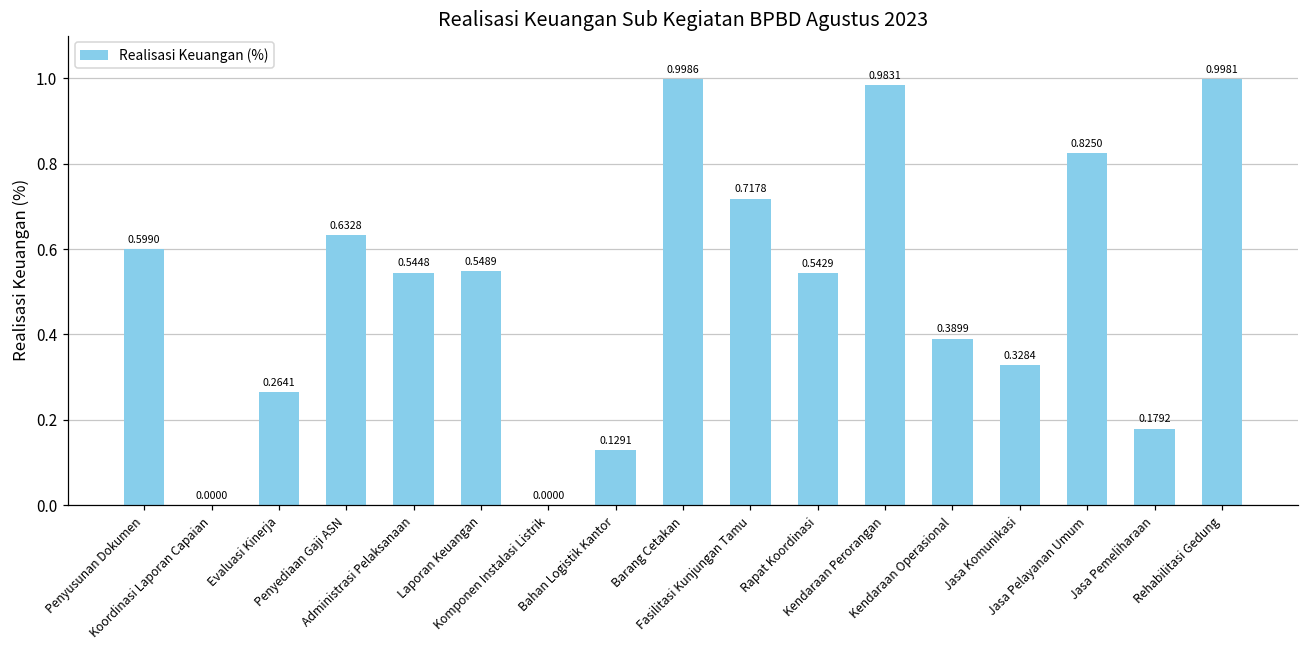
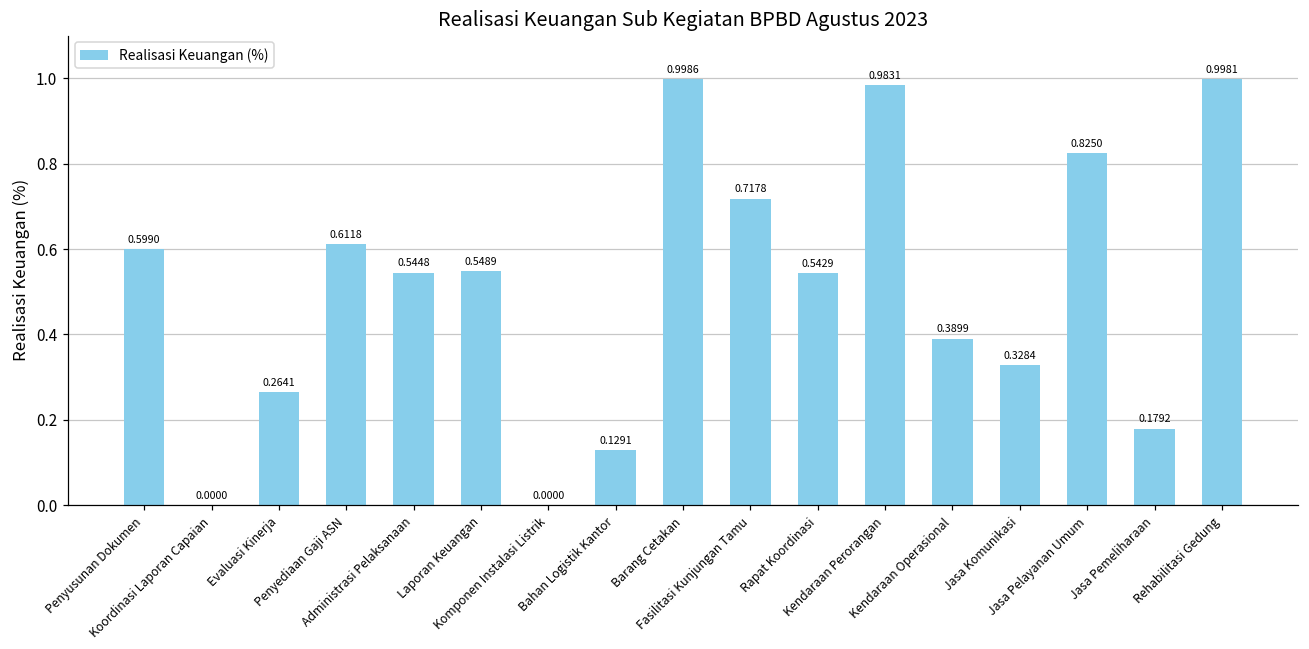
  {
    "Penyusunan Dokumen": 0.5990,
    "Koordinasi Laporan Capaian": 0.0000,
    "Evaluasi Kinerja": 0.2641,
-   "Penyediaan Gaji ASN": 0.6328,
+   "Penyediaan Gaji ASN": 0.6118,
    "Administrasi Pelaksanaan": 0.5448,
    "Laporan Keuangan": 0.5489,
    "Komponen Instalasi Listrik": 0.0000,
    "Bahan Logistik Kantor": 0.1291,
    "Barang Cetakan": 0.9986,
    "Fasilitasi Kunjungan Tamu": 0.7178,
    "Rapat Koordinasi": 0.5429,
    "Kendaraan Perorangan": 0.9831,
    "Kendaraan Operasional": 0.3899,
    "Jasa Komunikasi": 0.3284,
    "Jasa Pelayanan Umum": 0.8250,
    "Jasa Pemeliharaan": 0.1792,
    "Rehabilitasi Gedung": 0.9981
  }
